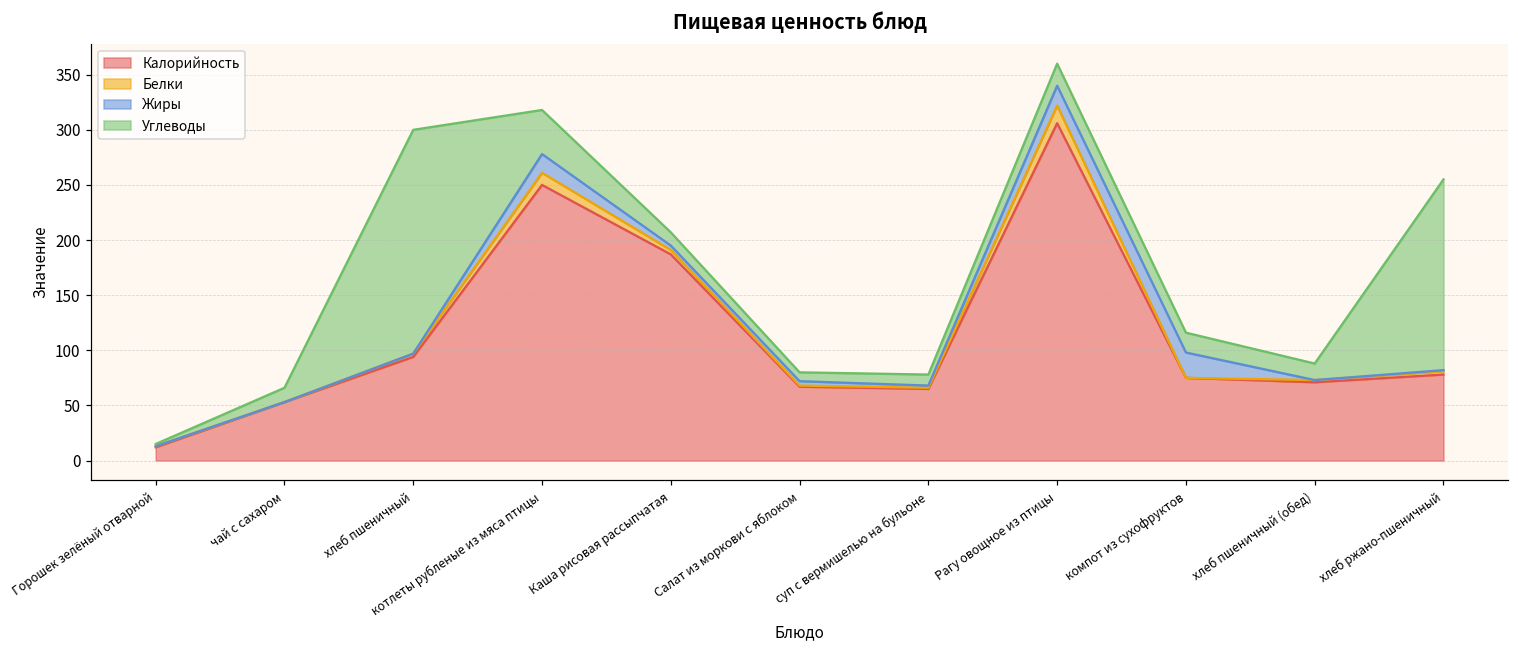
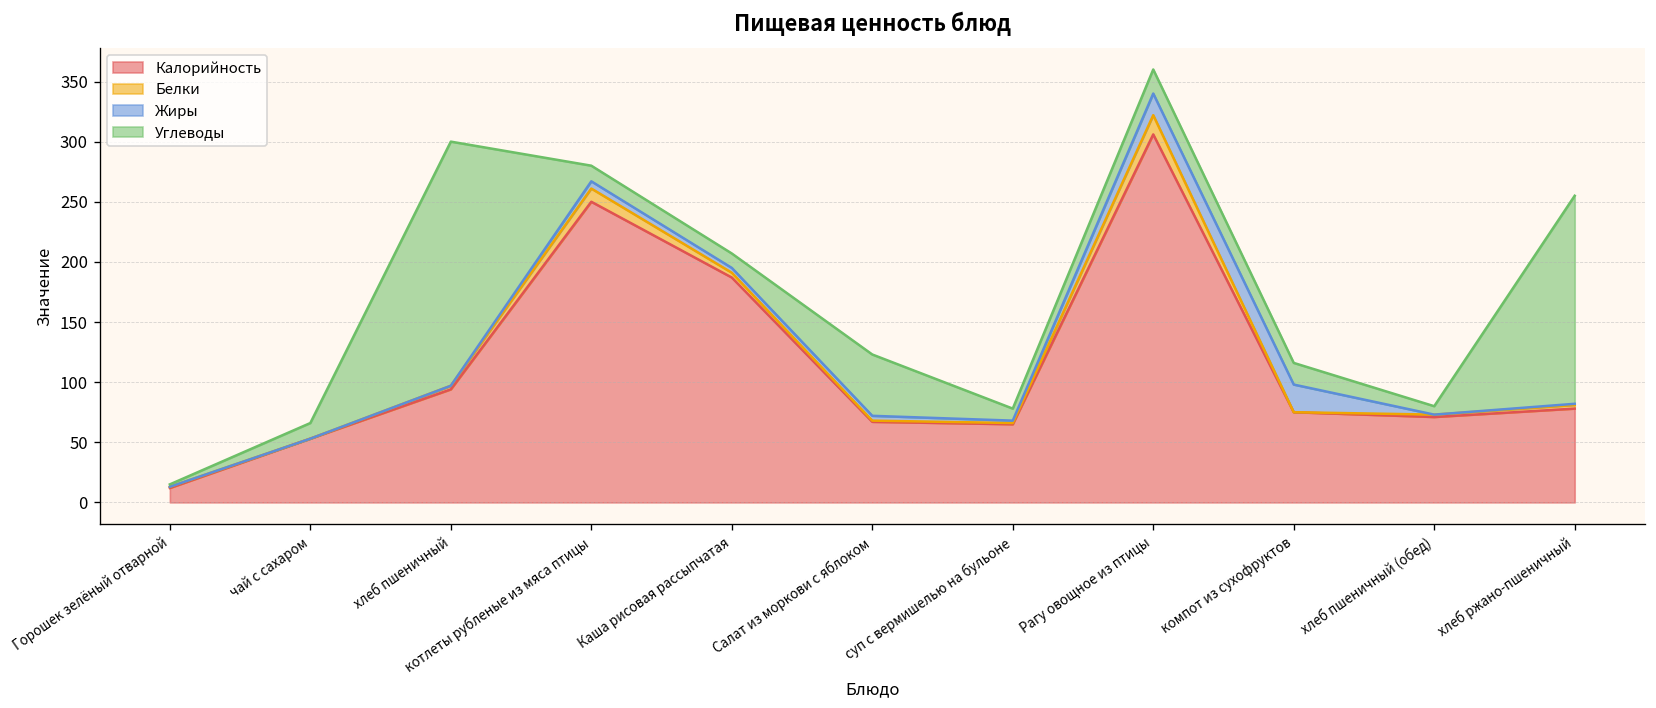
  {
    "Калорийность": {
      "хлеб пшеничный": 94,
      "котлеты рубленые из мяса птицы": 250,
      "Каша рисовая рассыпчатая": 187,
      "Рагу овощное из птицы": 306,
      "хлеб ржано-пшеничный": 78
    },
    "Белки": {
      "котлеты рубленые из мяса птицы": 11,
      "Каша рисовая рассыпчатая": 4,
      "Рагу овощное из птицы": 16
    },
    "Жиры": {
-     "котлеты рубленые из мяса птицы": 17,
+     "котлеты рубленые из мяса птицы": 6,
      "Каша рисовая рассыпчатая": 4,
      "Салат из моркови с яблоком": 4,
      "Рагу овощное из птицы": 18,
      "компот из сухофруктов": 23
    },
    "Углеводы": {
      "чай с сахаром": 13,
      "хлеб пшеничный": 203,
-     "котлеты рубленые из мяса птицы": 40,
+     "котлеты рубленые из мяса птицы": 13,
      "Каша рисовая рассыпчатая": 12,
-     "Салат из моркови с яблоком": 8,
+     "Салат из моркови с яблоком": 51,
      "суп с вермишелью на бульоне": 10,
      "Рагу овощное из птицы": 20,
      "компот из сухофруктов": 18,
-     "хлеб пшеничный (обед)": 15,
+     "хлеб пшеничный (обед)": 7,
      "хлеб ржано-пшеничный": 173
    }
  }
